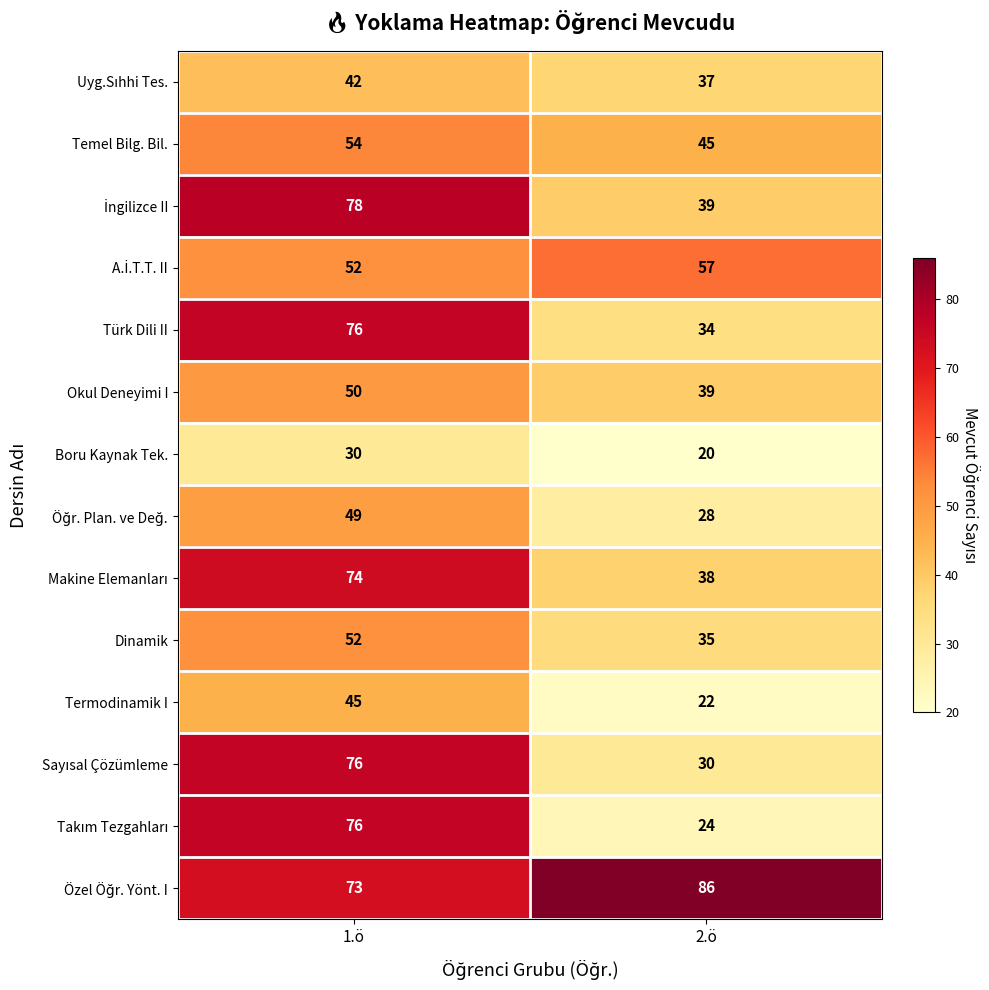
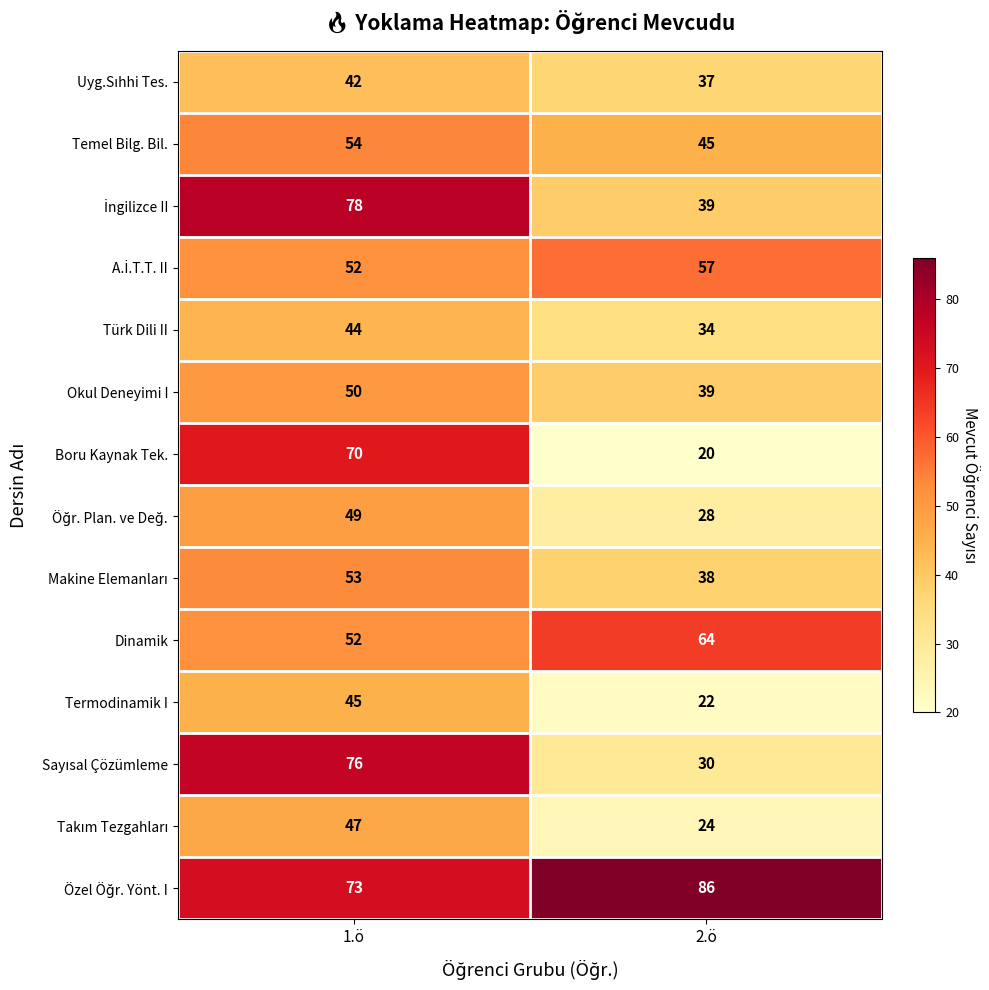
  {
    "Uyg.Sıhhi Tes.": {
      "1.ö": 42,
      "2.ö": 37
    },
    "Temel Bilg. Bil.": {
      "1.ö": 54,
      "2.ö": 45
    },
    "İngilizce II": {
      "1.ö": 78,
      "2.ö": 39
    },
    "A.İ.T.T. II": {
      "1.ö": 52,
      "2.ö": 57
    },
    "Türk Dili II": {
-     "1.ö": 76,
+     "1.ö": 44,
      "2.ö": 34
    },
    "Okul Deneyimi I": {
      "1.ö": 50,
      "2.ö": 39
    },
    "Boru Kaynak Tek.": {
-     "1.ö": 30,
+     "1.ö": 70,
      "2.ö": 20
    },
    "Öğr. Plan. ve Değ.": {
      "1.ö": 49,
      "2.ö": 28
    },
    "Makine Elemanları": {
-     "1.ö": 74,
+     "1.ö": 53,
      "2.ö": 38
    },
    "Dinamik": {
      "1.ö": 52,
-     "2.ö": 35
+     "2.ö": 64
    },
    "Termodinamik I": {
      "1.ö": 45,
      "2.ö": 22
    },
    "Sayısal Çözümleme": {
      "1.ö": 76,
      "2.ö": 30
    },
    "Takım Tezgahları": {
-     "1.ö": 76,
+     "1.ö": 47,
      "2.ö": 24
    },
    "Özel Öğr. Yönt. I": {
      "1.ö": 73,
      "2.ö": 86
    }
  }
